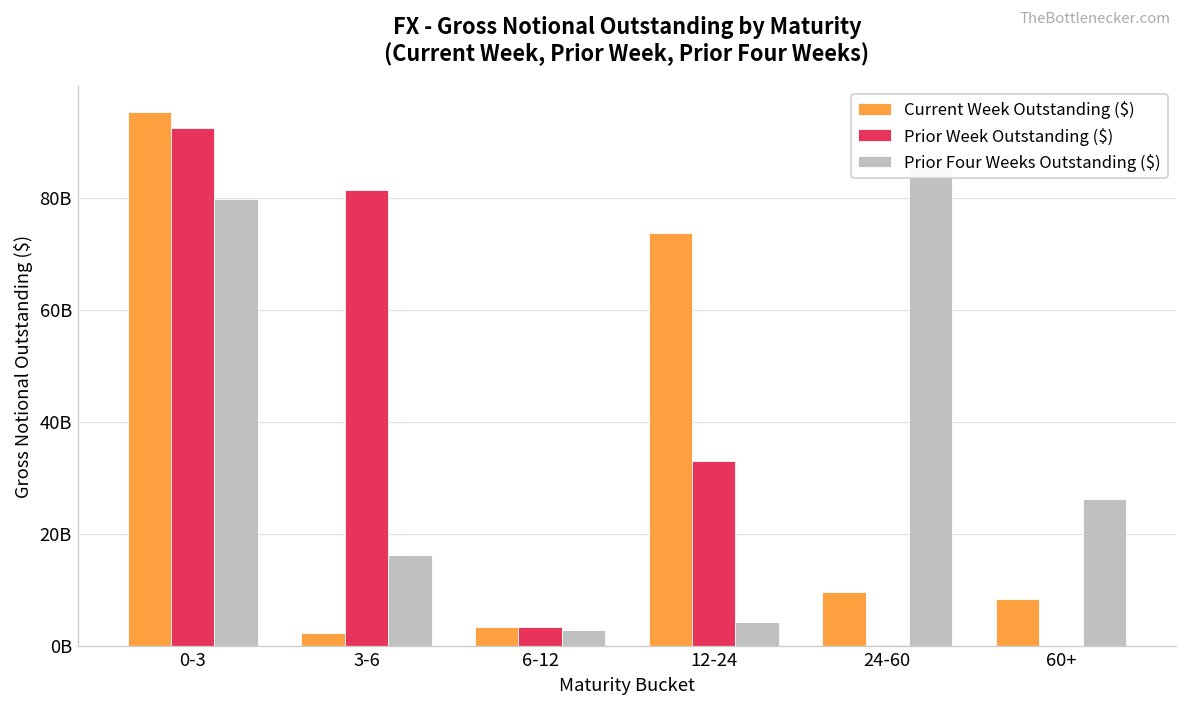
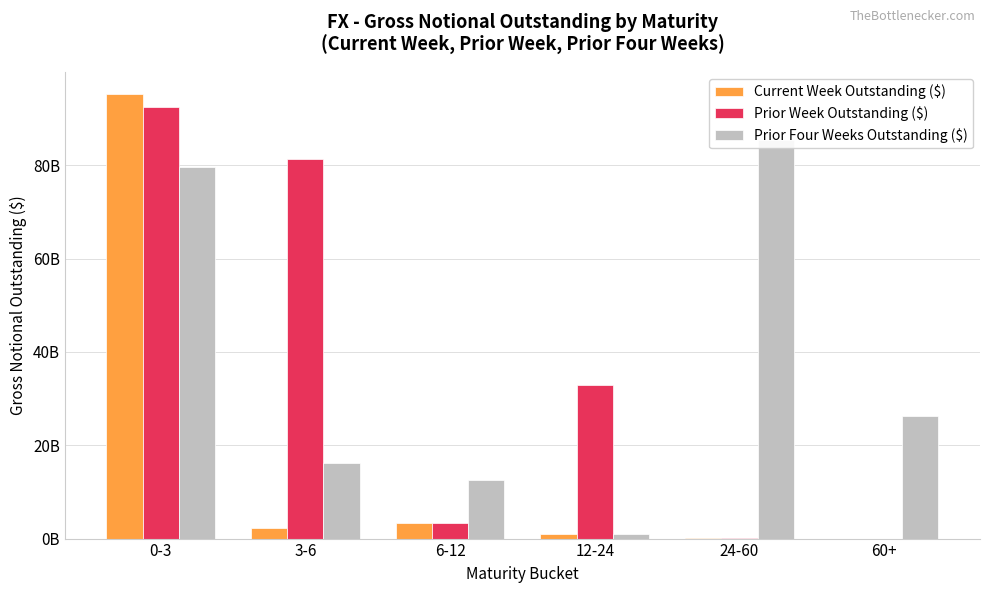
  {
    "Current Week Outstanding ($)": {
      "0-3": 95000000000,
      "3-6": 2000000000,
      "6-12": 3000000000,
-     "12-24": 74000000000,
-     "24-60": 10000000000,
-     "60+": 8000000000
+     "12-24": 1000000000,
+     "24-60": 0,
+     "60+": 0
    },
    "Prior Week Outstanding ($)": {
      "0-3": 92000000000,
      "3-6": 81000000000,
      "6-12": 3000000000,
      "12-24": 33000000000
    },
    "Prior Four Weeks Outstanding ($)": {
      "0-3": 80000000000,
      "3-6": 16000000000,
-     "6-12": 3000000000,
-     "12-24": 4000000000,
+     "6-12": 12000000000,
+     "12-24": 1000000000,
      "60+": 26000000000
    }
  }
